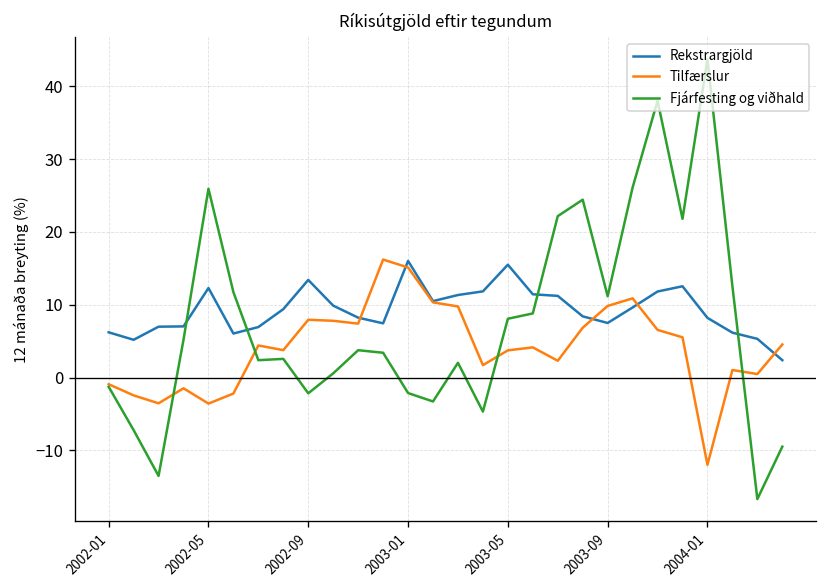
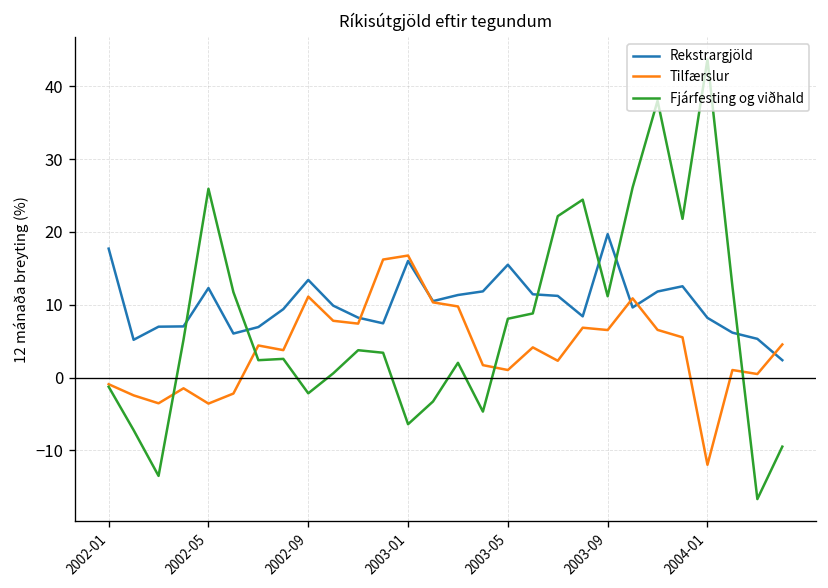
  {
    "Rekstrargjöld": {
-     "2002-01": 6,
+     "2002-01": 18,
      "2002-05": 12,
      "2002-09": 13,
      "2003-01": 16,
      "2003-05": 15,
-     "2003-09": 7,
+     "2003-09": 20,
      "2004-01": 8
    },
    "Tilfærslur": {
      "2002-05": -4,
-     "2002-09": 8,
-     "2003-01": 15,
-     "2003-05": 4,
-     "2003-09": 10,
+     "2002-09": 11,
+     "2003-01": 17,
+     "2003-05": 1,
+     "2003-09": 7,
      "2004-01": -12
    },
    "Fjárfesting og viðhald": {
      "2002-05": 26,
      "2002-09": -2,
-     "2003-01": -2,
+     "2003-01": -6,
      "2003-05": 8,
      "2003-09": 11
    }
  }
